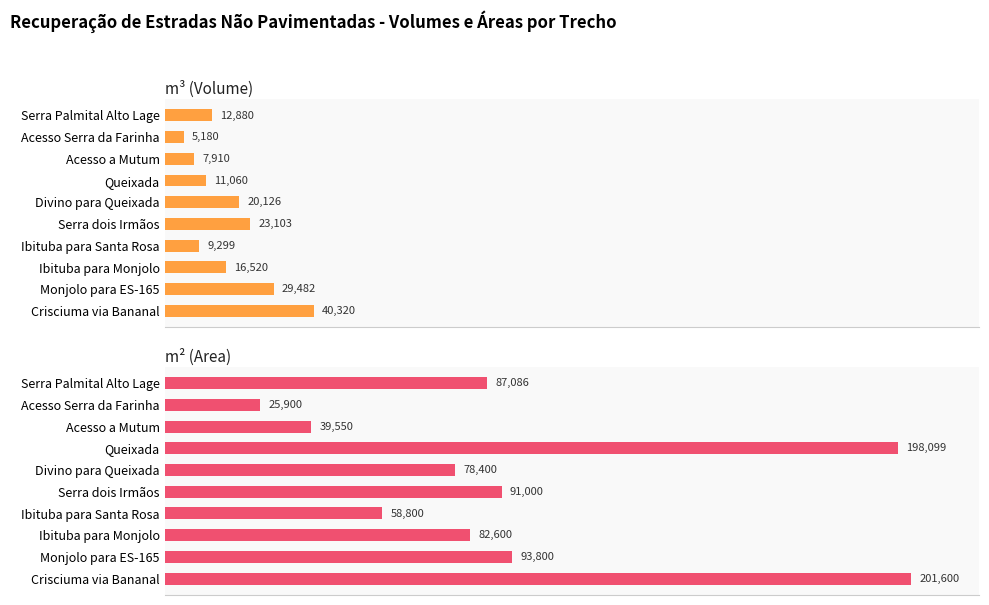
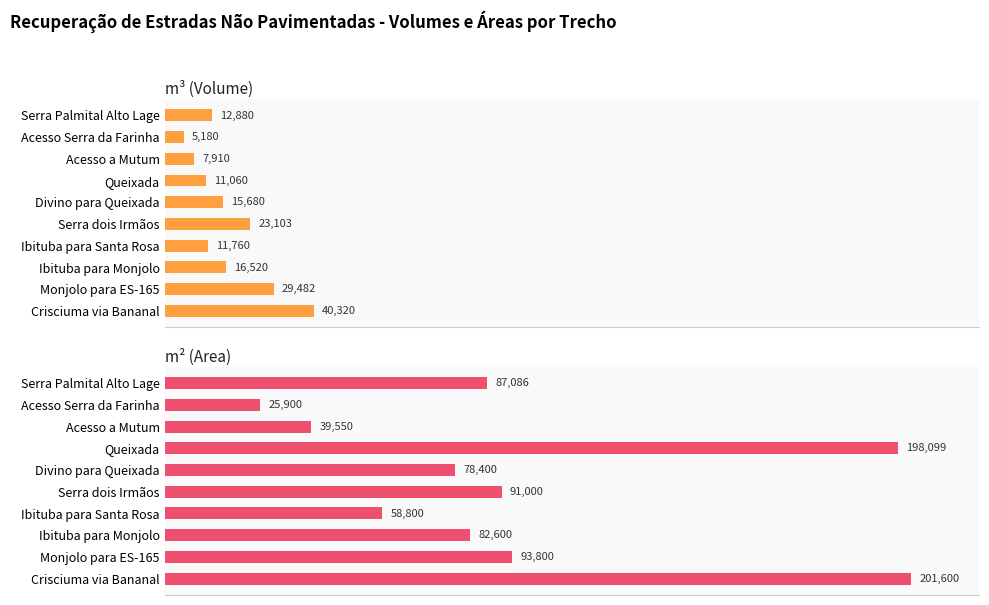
  {
    "m³ (Volume)": {
      "Serra Palmital Alto Lage": "12,880",
      "Acesso Serra da Farinha": "5,180",
      "Acesso a Mutum": "7,910",
      "Queixada": "11,060",
-     "Divino para Queixada": "20,126",
+     "Divino para Queixada": "15,680",
      "Serra dois Irmãos": "23,103",
-     "Ibituba para Santa Rosa": "9,299",
+     "Ibituba para Santa Rosa": "11,760",
      "Ibituba para Monjolo": "16,520",
      "Monjolo para ES-165": "29,482",
      "Crisciuma via Bananal": "40,320"
    },
    "m² (Area)": {
      "Serra Palmital Alto Lage": "87,086",
      "Acesso Serra da Farinha": "25,900",
      "Acesso a Mutum": "39,550",
      "Queixada": "198,099",
      "Divino para Queixada": "78,400",
      "Serra dois Irmãos": "91,000",
      "Ibituba para Santa Rosa": "58,800",
      "Ibituba para Monjolo": "82,600",
      "Monjolo para ES-165": "93,800",
      "Crisciuma via Bananal": "201,600"
    }
  }
